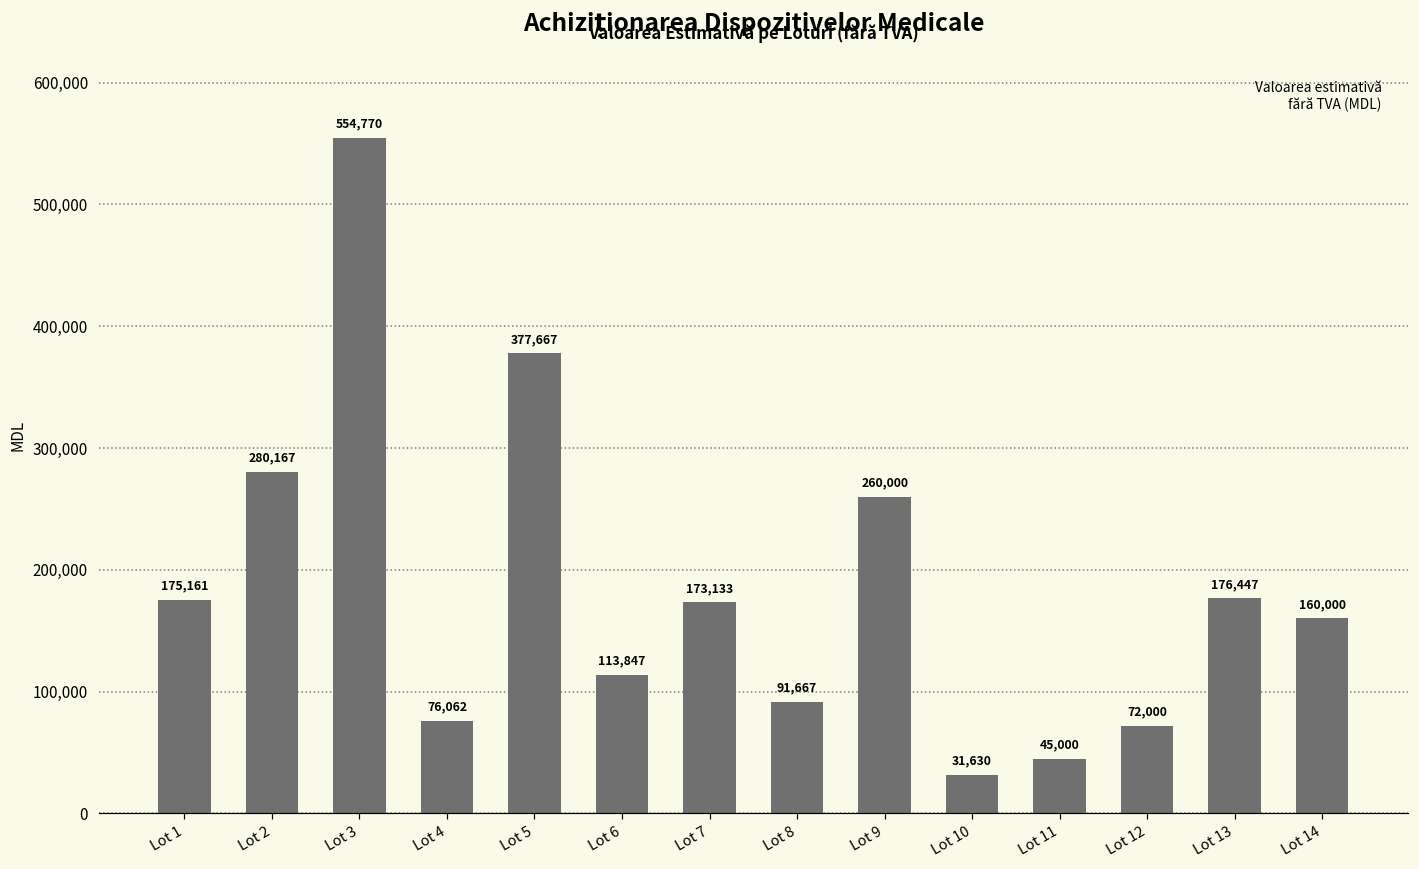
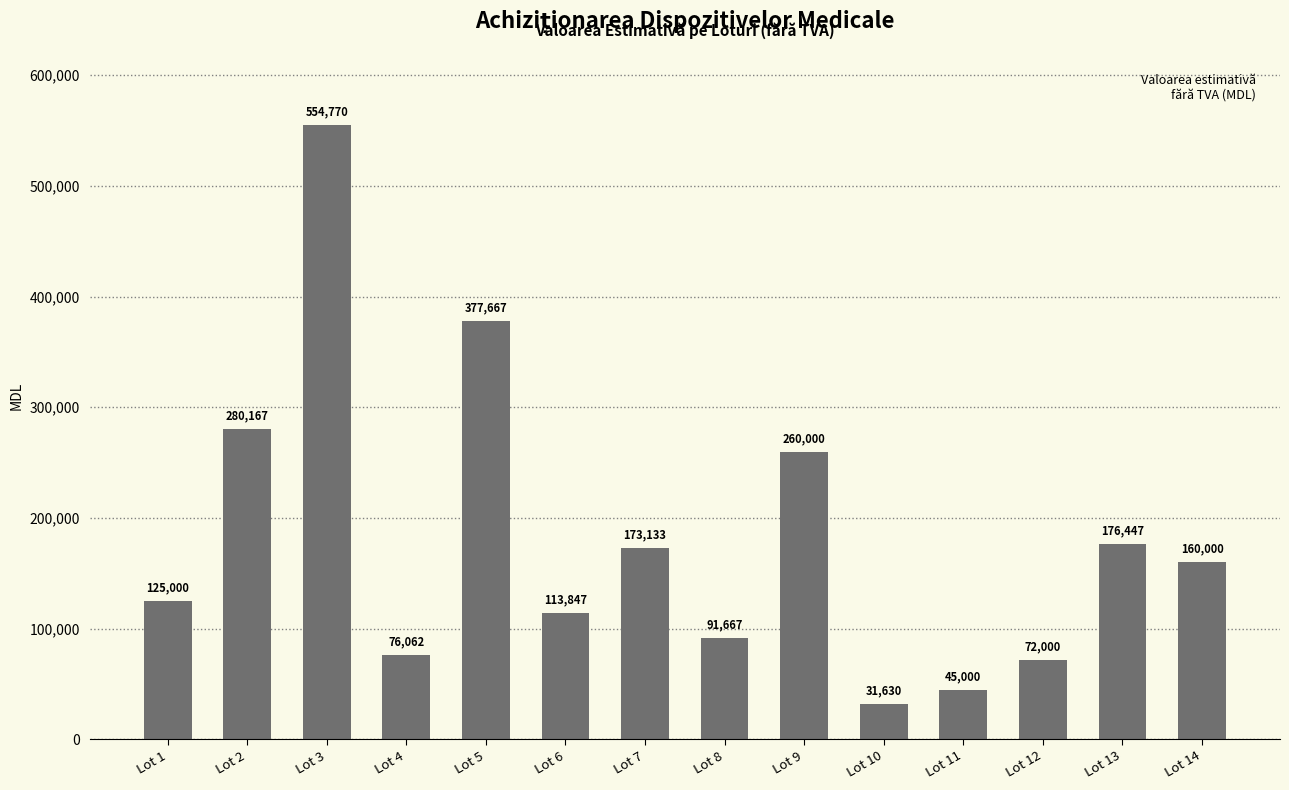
  {
-   "Lot 1": "175,161",
+   "Lot 1": "125,000",
    "Lot 2": "280,167",
    "Lot 3": "554,770",
    "Lot 4": "76,062",
    "Lot 5": "377,667",
    "Lot 6": "113,847",
    "Lot 7": "173,133",
    "Lot 8": "91,667",
    "Lot 9": "260,000",
    "Lot 10": "31,630",
    "Lot 11": "45,000",
    "Lot 12": "72,000",
    "Lot 13": "176,447",
    "Lot 14": "160,000"
  }
